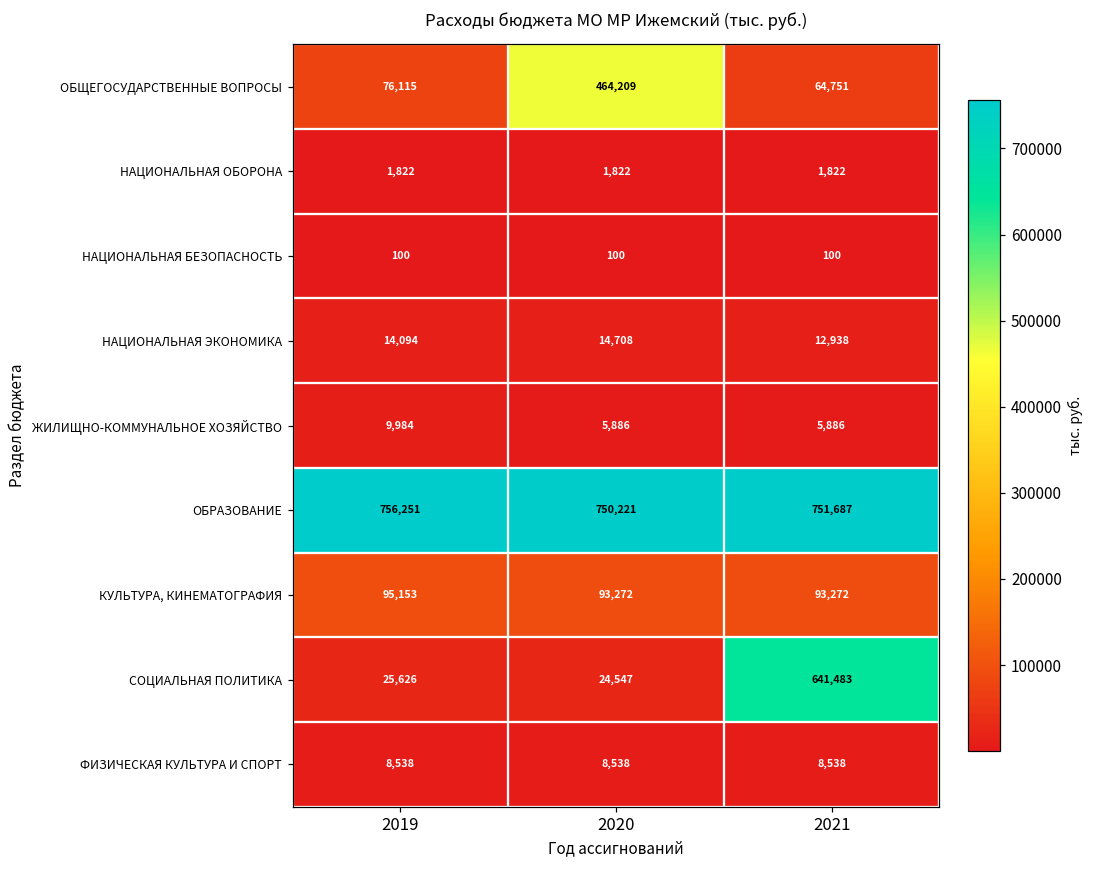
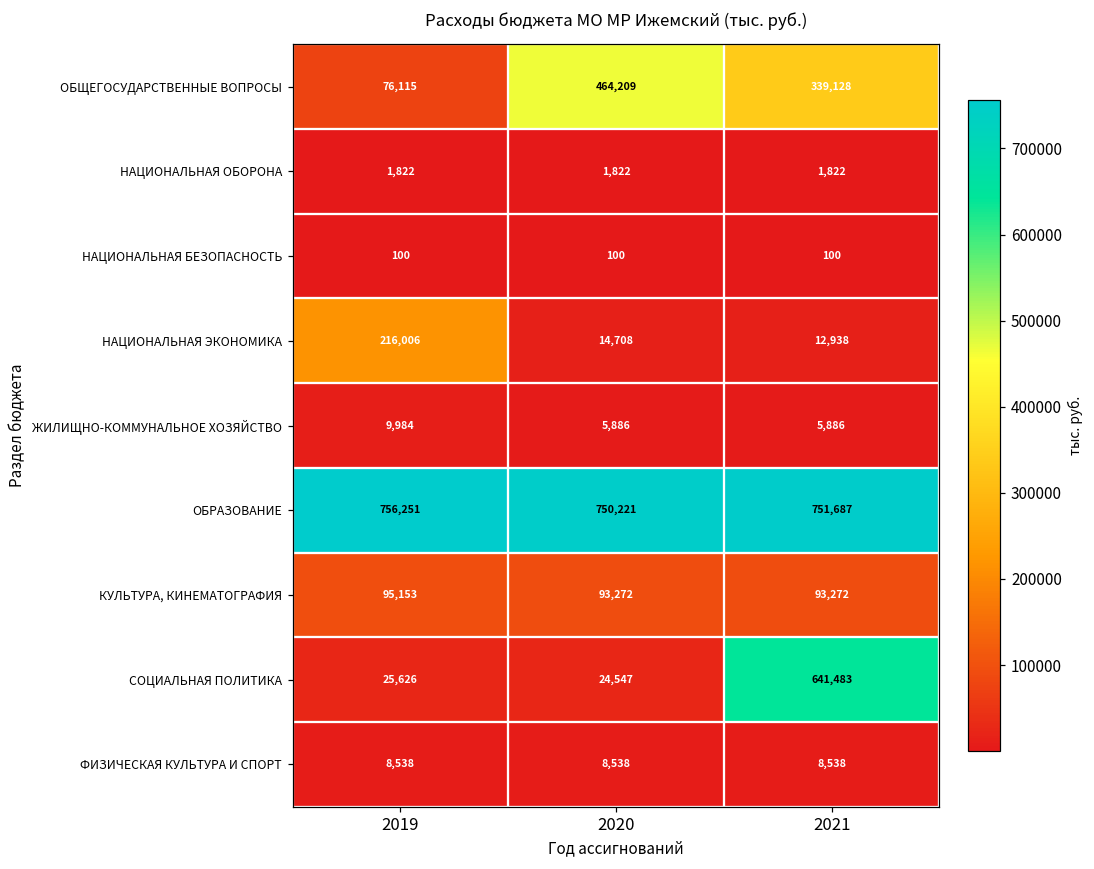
  {
    "ОБЩЕГОСУДАРСТВЕННЫЕ ВОПРОСЫ": {
      "2019": "76,115",
      "2020": "464,209",
-     "2021": "64,751"
+     "2021": "339,128"
    },
    "НАЦИОНАЛЬНАЯ ОБОРОНА": {
      "2019": "1,822",
      "2020": "1,822",
      "2021": "1,822"
    },
    "НАЦИОНАЛЬНАЯ БЕЗОПАСНОСТЬ": {
      "2019": "100",
      "2020": "100",
      "2021": "100"
    },
    "НАЦИОНАЛЬНАЯ ЭКОНОМИКА": {
-     "2019": "14,094",
+     "2019": "216,006",
      "2020": "14,708",
      "2021": "12,938"
    },
    "ЖИЛИЩНО-КОММУНАЛЬНОЕ ХОЗЯЙСТВО": {
      "2019": "9,984",
      "2020": "5,886",
      "2021": "5,886"
    },
    "ОБРАЗОВАНИЕ": {
      "2019": "756,251",
      "2020": "750,221",
      "2021": "751,687"
    },
    "КУЛЬТУРА, КИНЕМАТОГРАФИЯ": {
      "2019": "95,153",
      "2020": "93,272",
      "2021": "93,272"
    },
    "СОЦИАЛЬНАЯ ПОЛИТИКА": {
      "2019": "25,626",
      "2020": "24,547",
      "2021": "641,483"
    },
    "ФИЗИЧЕСКАЯ КУЛЬТУРА И СПОРТ": {
      "2019": "8,538",
      "2020": "8,538",
      "2021": "8,538"
    }
  }
